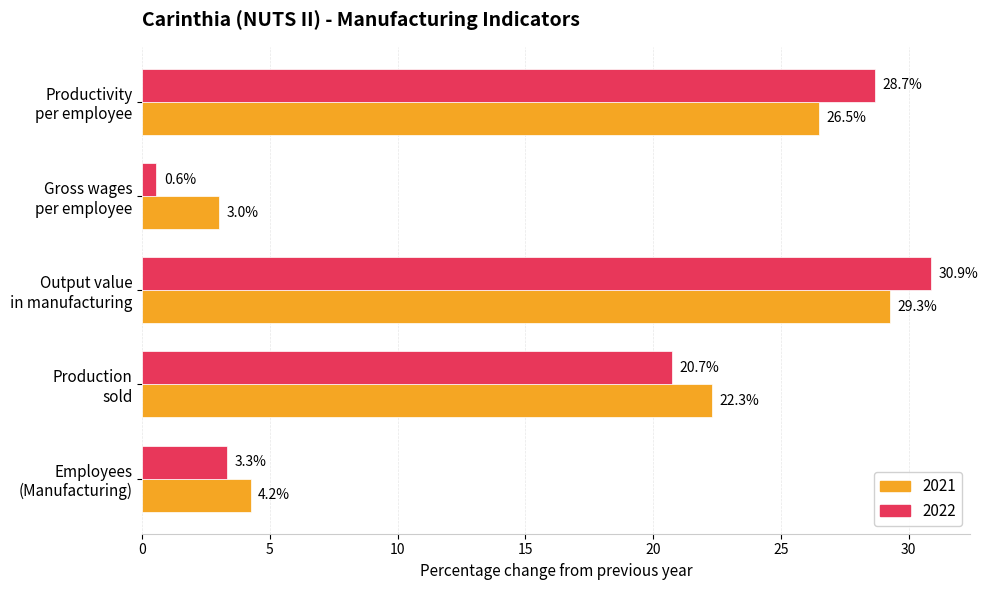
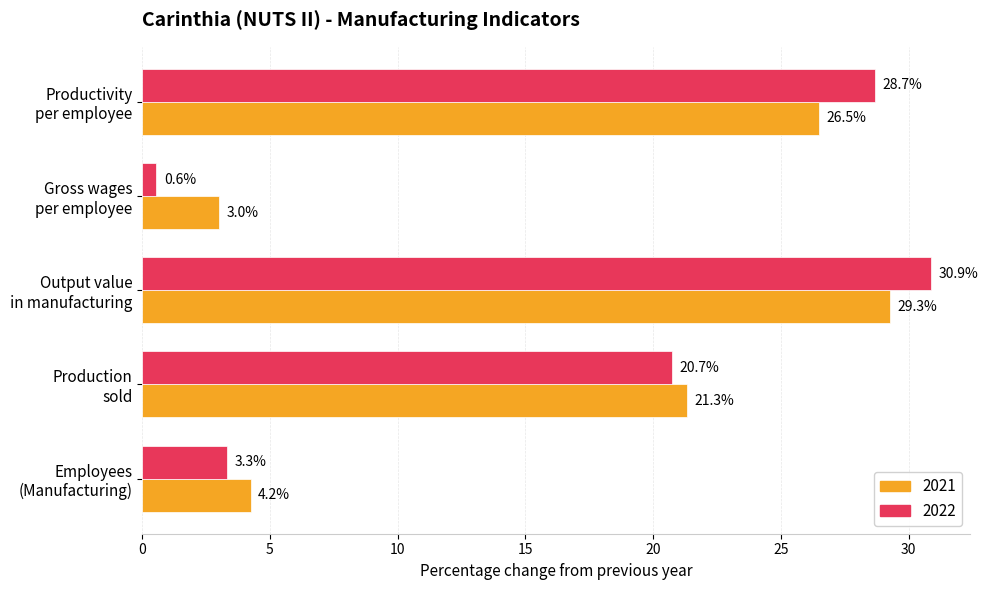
  {
    "2021": {
      "Productivity per employee": "26.5%",
      "Gross wages per employee": "3.0%",
      "Output value in manufacturing": "29.3%",
-     "Production sold": "22.3%",
+     "Production sold": "21.3%",
      "Employees (Manufacturing)": "4.2%"
    },
    "2022": {
      "Productivity per employee": "28.7%",
      "Gross wages per employee": "0.6%",
      "Output value in manufacturing": "30.9%",
      "Production sold": "20.7%",
      "Employees (Manufacturing)": "3.3%"
    }
  }
